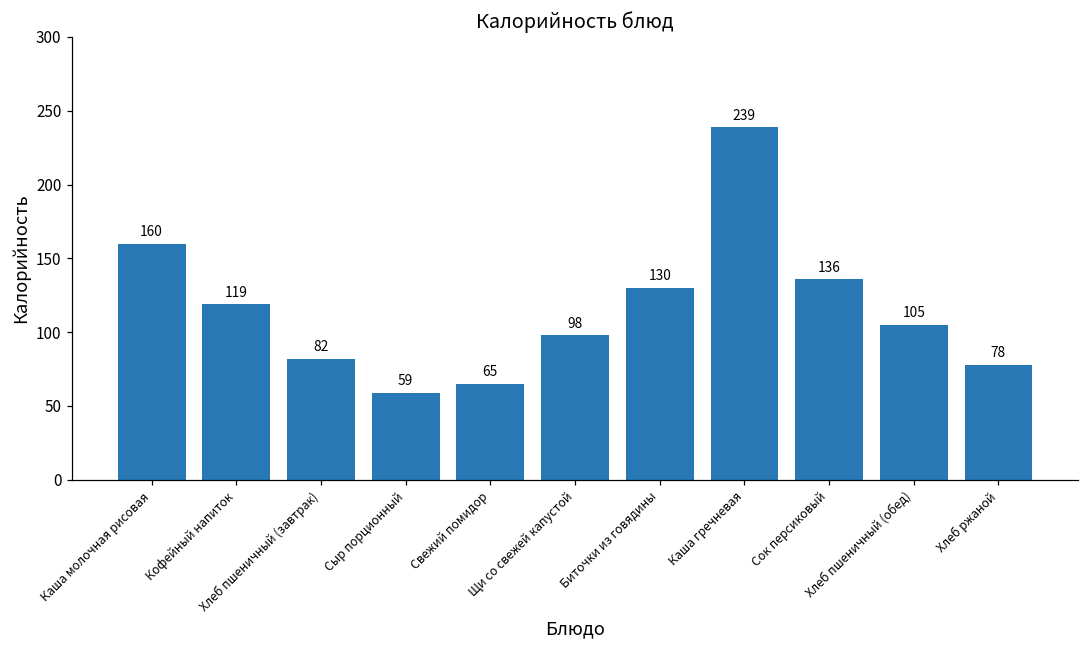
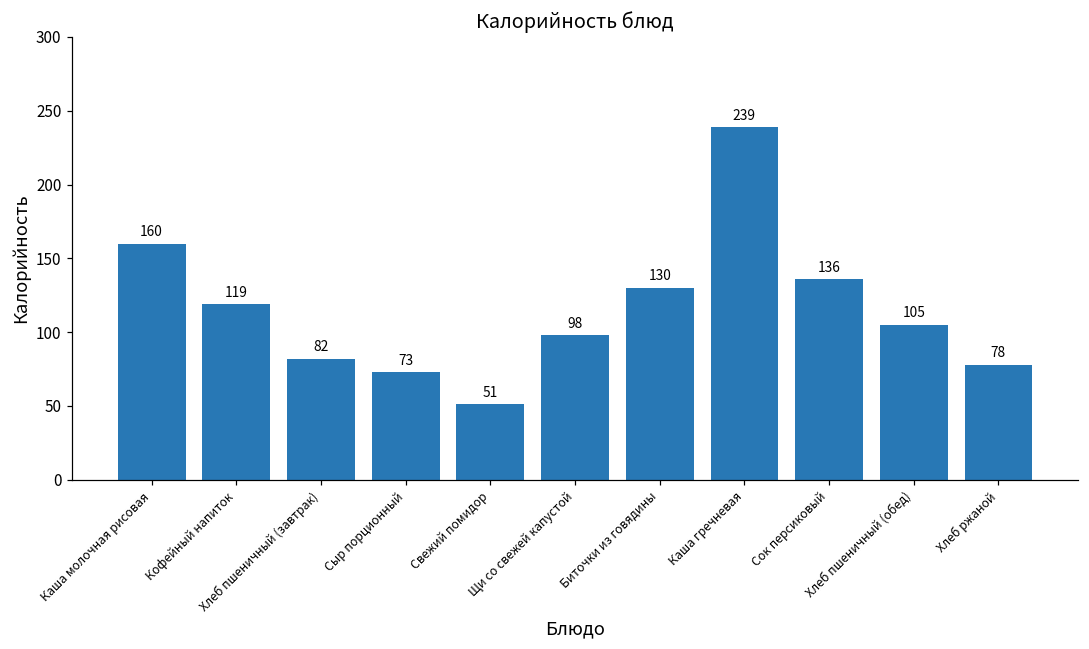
  {
    "Каша молочная рисовая": 160,
    "Кофейный напиток": 119,
    "Хлеб пшеничный (завтрак)": 82,
-   "Сыр порционный": 59,
-   "Свежий помидор": 65,
+   "Сыр порционный": 73,
+   "Свежий помидор": 51,
    "Щи со свежей капустой": 98,
    "Биточки из говядины": 130,
    "Каша гречневая": 239,
    "Сок персиковый": 136,
    "Хлеб пшеничный (обед)": 105,
    "Хлеб ржаной": 78
  }
